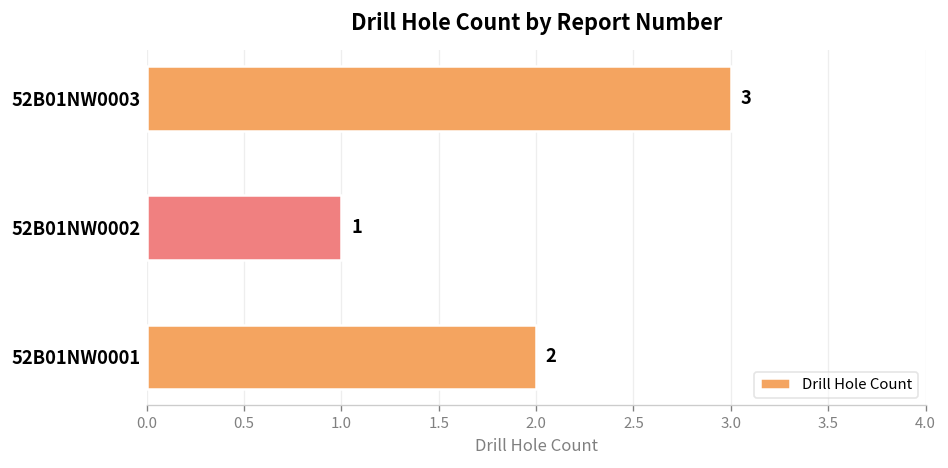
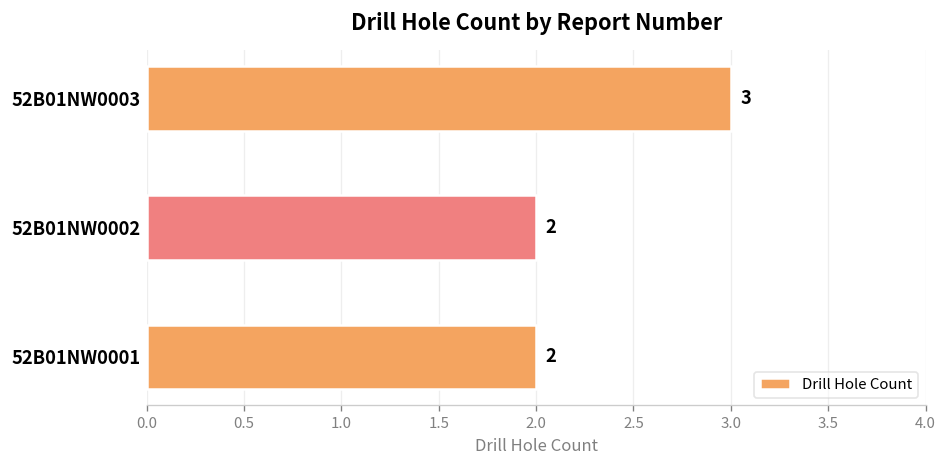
  {
    "52B01NW0003": 3,
-   "52B01NW0002": 1,
+   "52B01NW0002": 2,
    "52B01NW0001": 2
  }
